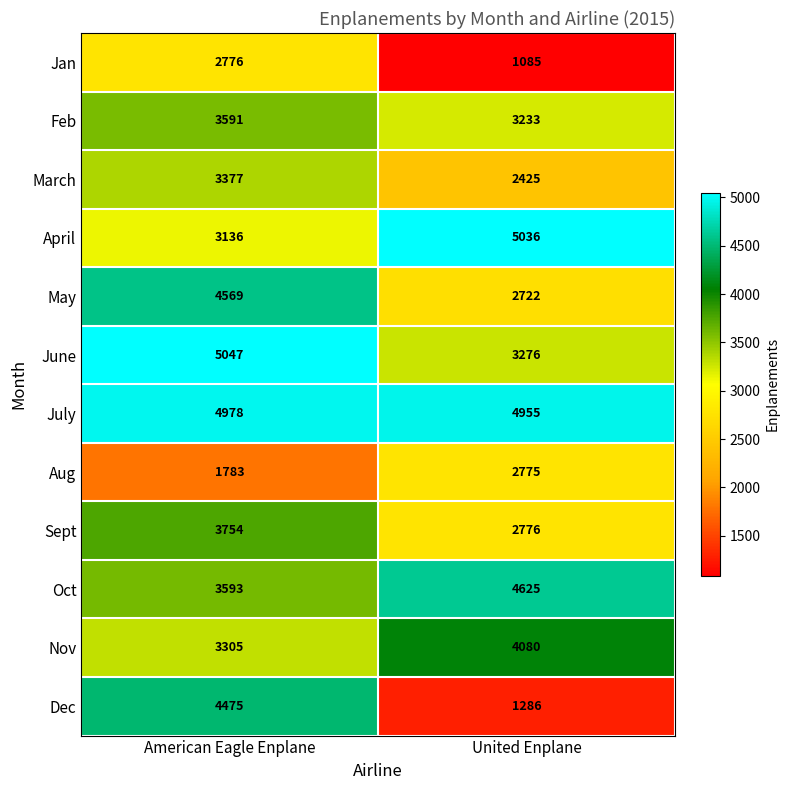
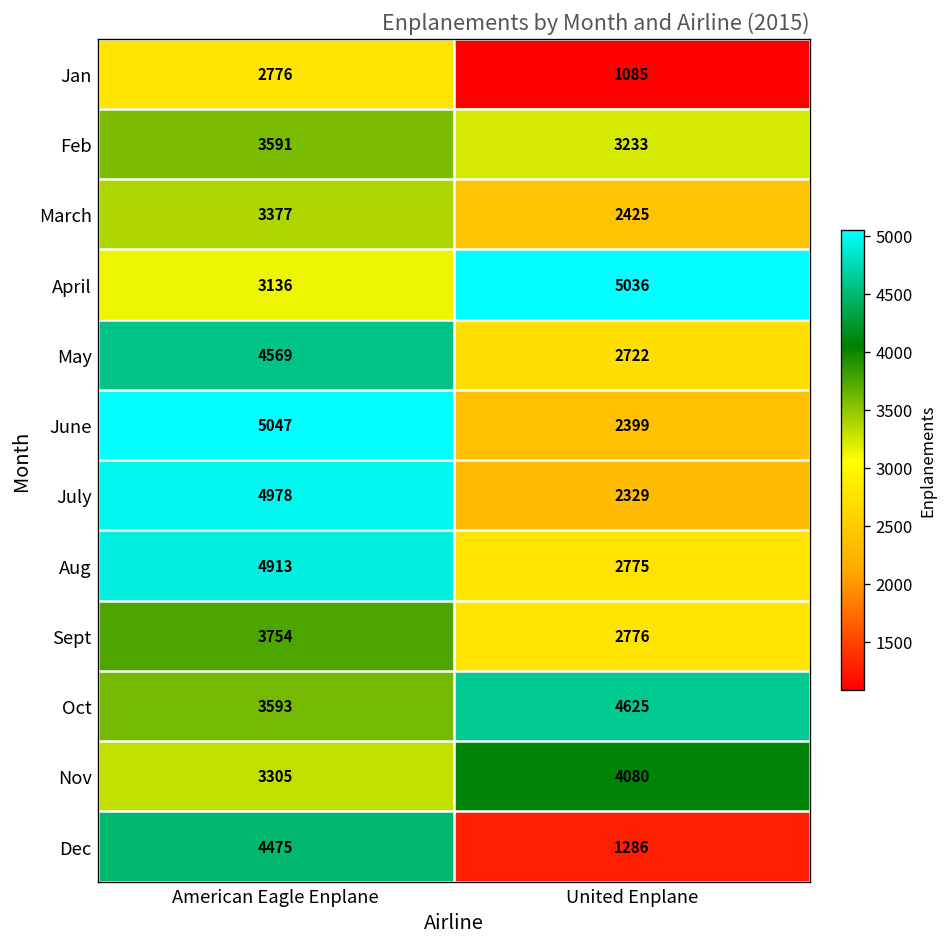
  {
    "Jan": {
      "American Eagle Enplane": 2776,
      "United Enplane": 1085
    },
    "Feb": {
      "American Eagle Enplane": 3591,
      "United Enplane": 3233
    },
    "March": {
      "American Eagle Enplane": 3377,
      "United Enplane": 2425
    },
    "April": {
      "American Eagle Enplane": 3136,
      "United Enplane": 5036
    },
    "May": {
      "American Eagle Enplane": 4569,
      "United Enplane": 2722
    },
    "June": {
      "American Eagle Enplane": 5047,
-     "United Enplane": 3276
+     "United Enplane": 2399
    },
    "July": {
      "American Eagle Enplane": 4978,
-     "United Enplane": 4955
+     "United Enplane": 2329
    },
    "Aug": {
-     "American Eagle Enplane": 1783,
+     "American Eagle Enplane": 4913,
      "United Enplane": 2775
    },
    "Sept": {
      "American Eagle Enplane": 3754,
      "United Enplane": 2776
    },
    "Oct": {
      "American Eagle Enplane": 3593,
      "United Enplane": 4625
    },
    "Nov": {
      "American Eagle Enplane": 3305,
      "United Enplane": 4080
    },
    "Dec": {
      "American Eagle Enplane": 4475,
      "United Enplane": 1286
    }
  }
